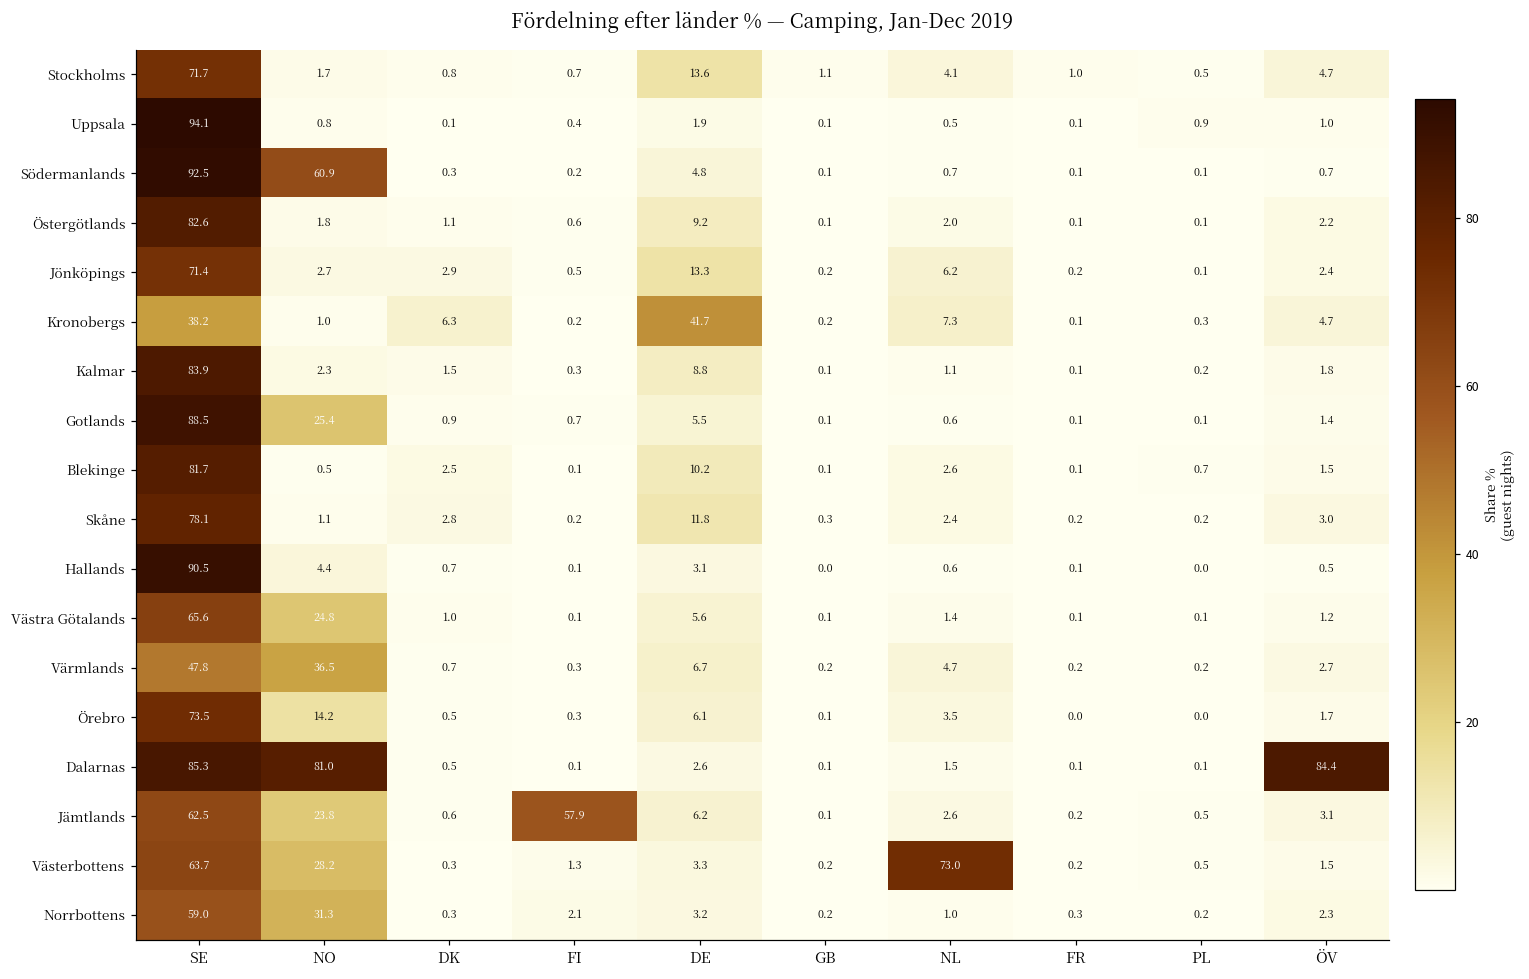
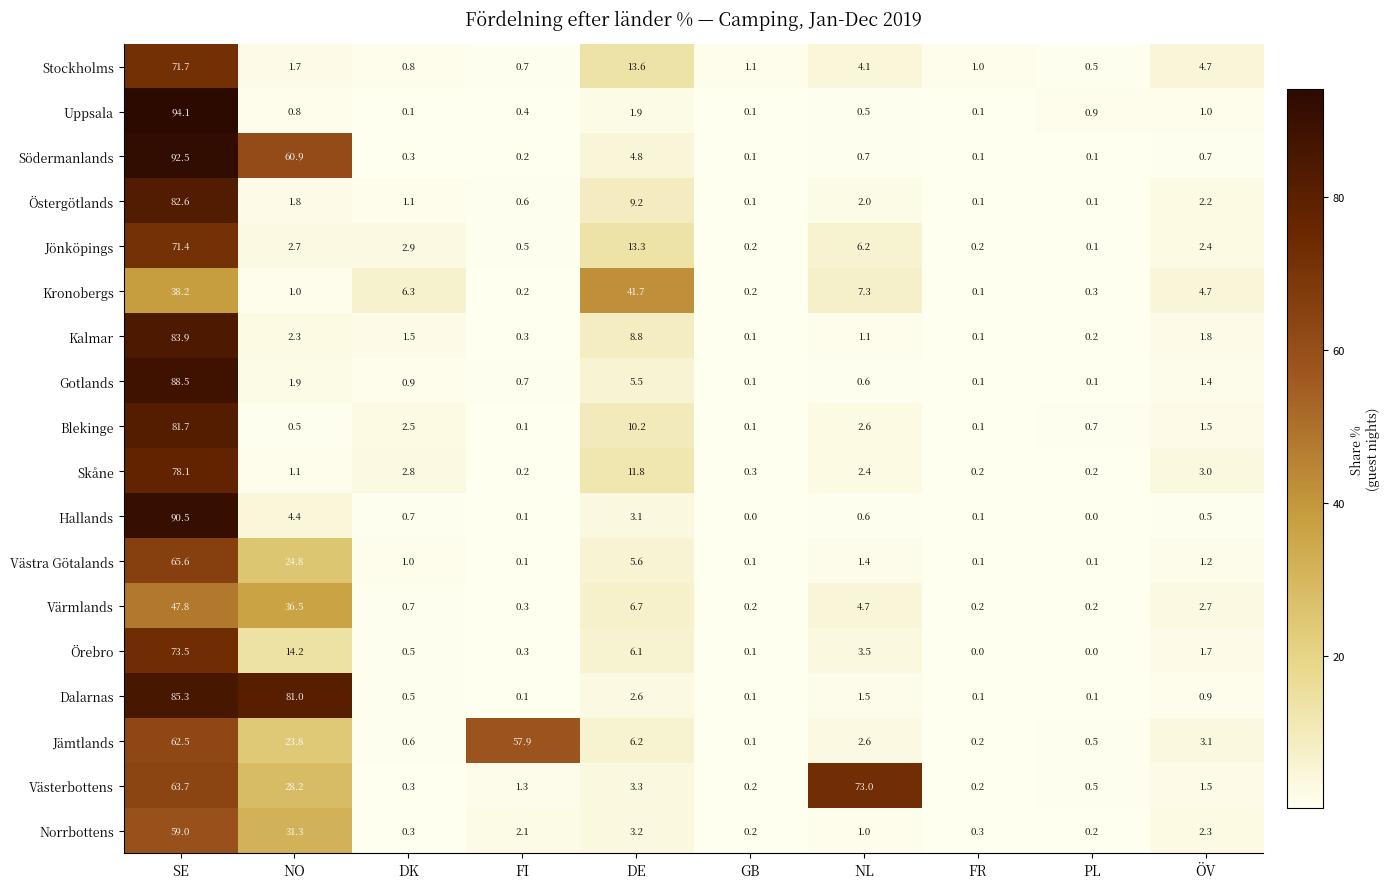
  {
    "Stockholms": {
      "SE": 71.7,
      "NO": 1.7,
      "DK": 0.8,
      "FI": 0.7,
      "DE": 13.6,
      "GB": 1.1,
      "NL": 4.1,
      "FR": 1.0,
      "PL": 0.5,
      "ÖV": 4.7
    },
    "Uppsala": {
      "SE": 94.1,
      "NO": 0.8,
      "DK": 0.1,
      "FI": 0.4,
      "DE": 1.9,
      "GB": 0.1,
      "NL": 0.5,
      "FR": 0.1,
      "PL": 0.9,
      "ÖV": 1.0
    },
    "Södermanlands": {
      "SE": 92.5,
      "NO": 60.9,
      "DK": 0.3,
      "FI": 0.2,
      "DE": 4.8,
      "GB": 0.1,
      "NL": 0.7,
      "FR": 0.1,
      "PL": 0.1,
      "ÖV": 0.7
    },
    "Östergötlands": {
      "SE": 82.6,
      "NO": 1.8,
      "DK": 1.1,
      "FI": 0.6,
      "DE": 9.2,
      "GB": 0.1,
      "NL": 2.0,
      "FR": 0.1,
      "PL": 0.1,
      "ÖV": 2.2
    },
    "Jönköpings": {
      "SE": 71.4,
      "NO": 2.7,
      "DK": 2.9,
      "FI": 0.5,
      "DE": 13.3,
      "GB": 0.2,
      "NL": 6.2,
      "FR": 0.2,
      "PL": 0.1,
      "ÖV": 2.4
    },
    "Kronobergs": {
      "SE": 38.2,
      "NO": 1.0,
      "DK": 6.3,
      "FI": 0.2,
      "DE": 41.7,
      "GB": 0.2,
      "NL": 7.3,
      "FR": 0.1,
      "PL": 0.3,
      "ÖV": 4.7
    },
    "Kalmar": {
      "SE": 83.9,
      "NO": 2.3,
      "DK": 1.5,
      "FI": 0.3,
      "DE": 8.8,
      "GB": 0.1,
      "NL": 1.1,
      "FR": 0.1,
      "PL": 0.2,
      "ÖV": 1.8
    },
    "Gotlands": {
      "SE": 88.5,
-     "NO": 25.4,
+     "NO": 1.9,
      "DK": 0.9,
      "FI": 0.7,
      "DE": 5.5,
      "GB": 0.1,
      "NL": 0.6,
      "FR": 0.1,
      "PL": 0.1,
      "ÖV": 1.4
    },
    "Blekinge": {
      "SE": 81.7,
      "NO": 0.5,
      "DK": 2.5,
      "FI": 0.1,
      "DE": 10.2,
      "GB": 0.1,
      "NL": 2.6,
      "FR": 0.1,
      "PL": 0.7,
      "ÖV": 1.5
    },
    "Skåne": {
      "SE": 78.1,
      "NO": 1.1,
      "DK": 2.8,
      "FI": 0.2,
      "DE": 11.8,
      "GB": 0.3,
      "NL": 2.4,
      "FR": 0.2,
      "PL": 0.2,
      "ÖV": 3.0
    },
    "Hallands": {
      "SE": 90.5,
      "NO": 4.4,
      "DK": 0.7,
      "FI": 0.1,
      "DE": 3.1,
      "GB": 0.0,
      "NL": 0.6,
      "FR": 0.1,
      "PL": 0.0,
      "ÖV": 0.5
    },
    "Västra Götalands": {
      "SE": 65.6,
      "NO": 24.8,
      "DK": 1.0,
      "FI": 0.1,
      "DE": 5.6,
      "GB": 0.1,
      "NL": 1.4,
      "FR": 0.1,
      "PL": 0.1,
      "ÖV": 1.2
    },
    "Värmlands": {
      "SE": 47.8,
      "NO": 36.5,
      "DK": 0.7,
      "FI": 0.3,
      "DE": 6.7,
      "GB": 0.2,
      "NL": 4.7,
      "FR": 0.2,
      "PL": 0.2,
      "ÖV": 2.7
    },
    "Örebro": {
      "SE": 73.5,
      "NO": 14.2,
      "DK": 0.5,
      "FI": 0.3,
      "DE": 6.1,
      "GB": 0.1,
      "NL": 3.5,
      "FR": 0.0,
      "PL": 0.0,
      "ÖV": 1.7
    },
    "Dalarnas": {
      "SE": 85.3,
      "NO": 81.0,
      "DK": 0.5,
      "FI": 0.1,
      "DE": 2.6,
      "GB": 0.1,
      "NL": 1.5,
      "FR": 0.1,
      "PL": 0.1,
-     "ÖV": 84.4
+     "ÖV": 0.9
    },
    "Jämtlands": {
      "SE": 62.5,
      "NO": 23.8,
      "DK": 0.6,
      "FI": 57.9,
      "DE": 6.2,
      "GB": 0.1,
      "NL": 2.6,
      "FR": 0.2,
      "PL": 0.5,
      "ÖV": 3.1
    },
    "Västerbottens": {
      "SE": 63.7,
      "NO": 28.2,
      "DK": 0.3,
      "FI": 1.3,
      "DE": 3.3,
      "GB": 0.2,
      "NL": 73.0,
      "FR": 0.2,
      "PL": 0.5,
      "ÖV": 1.5
    },
    "Norrbottens": {
      "SE": 59.0,
      "NO": 31.3,
      "DK": 0.3,
      "FI": 2.1,
      "DE": 3.2,
      "GB": 0.2,
      "NL": 1.0,
      "FR": 0.3,
      "PL": 0.2,
      "ÖV": 2.3
    }
  }
